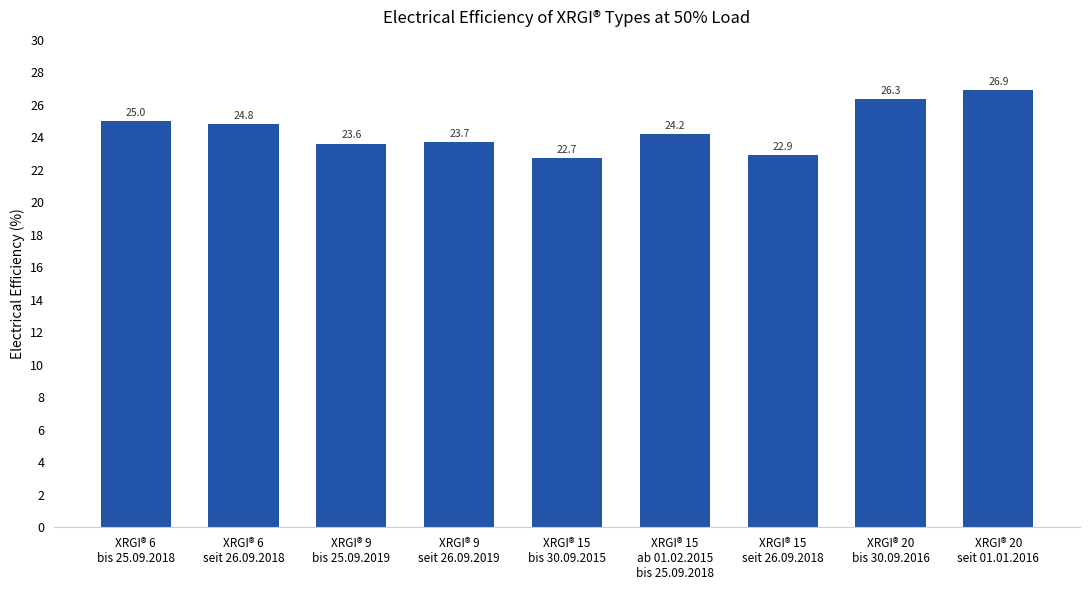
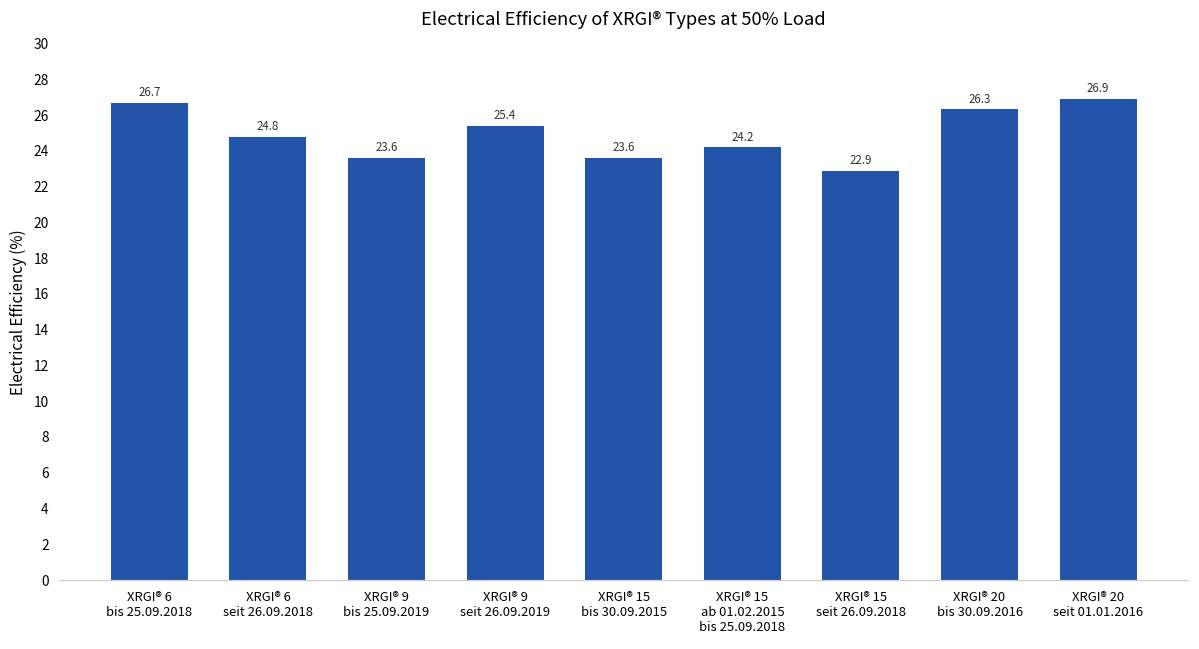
  {
-   "XRGI® 6 bis 25.09.2018": 25.0,
+   "XRGI® 6 bis 25.09.2018": 26.7,
    "XRGI® 6 seit 26.09.2018": 24.8,
    "XRGI® 9 bis 25.09.2019": 23.6,
-   "XRGI® 9 seit 26.09.2019": 23.7,
-   "XRGI® 15 bis 30.09.2015": 22.7,
+   "XRGI® 9 seit 26.09.2019": 25.4,
+   "XRGI® 15 bis 30.09.2015": 23.6,
    "XRGI® 15 ab 01.02.2015 bis 25.09.2018": 24.2,
    "XRGI® 15 seit 26.09.2018": 22.9,
    "XRGI® 20 bis 30.09.2016": 26.3,
    "XRGI® 20 seit 01.01.2016": 26.9
  }
